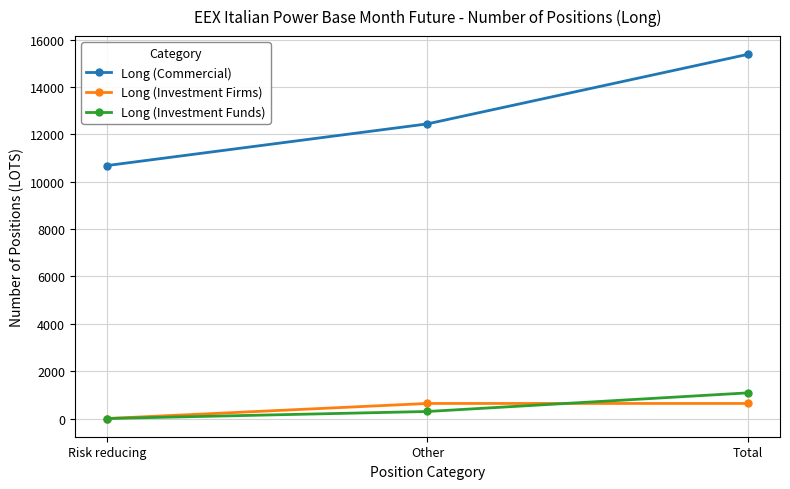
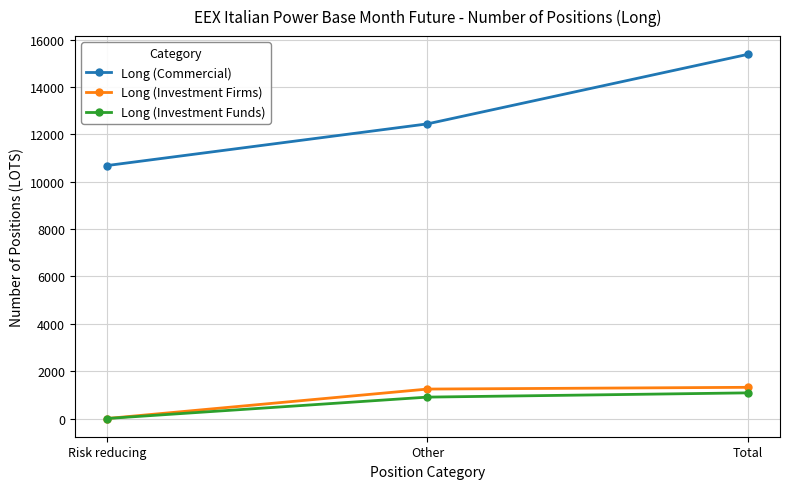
  {
    "Long (Commercial)": {
      "Risk reducing": 10700,
      "Other": 12400,
      "Total": 15400
    },
    "Long (Investment Firms)": {
-     "Other": 600,
-     "Total": 600
+     "Other": 1200,
+     "Total": 1300
    },
    "Long (Investment Funds)": {
-     "Other": 300,
+     "Other": 900,
      "Total": 1100
    }
  }
